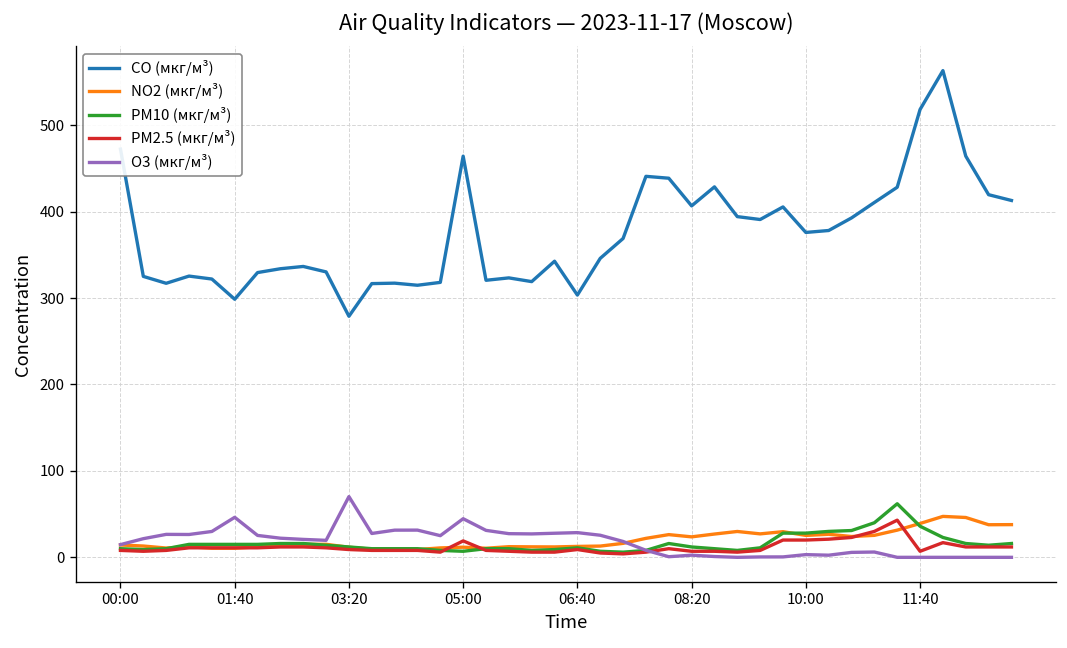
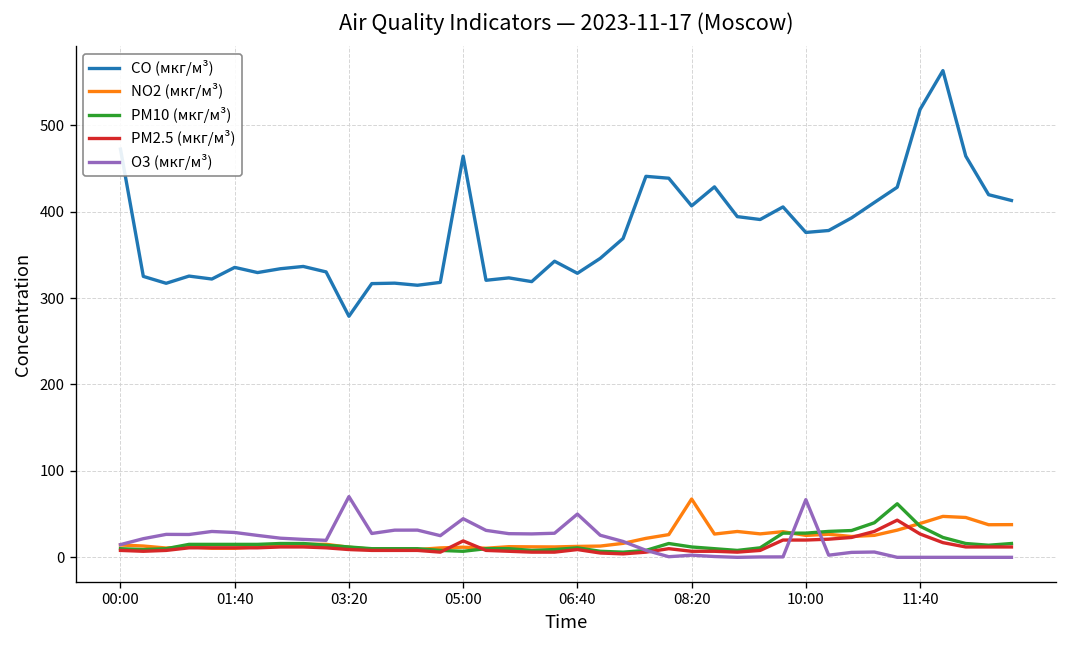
  {
    "CO (мкг/м³)": {
-     "01:40": 300,
+     "01:40": 340,
      "03:20": 280,
      "05:00": 460,
-     "06:40": 300,
+     "06:40": 330,
      "08:20": 410,
      "10:00": 380,
      "11:40": 520
    },
    "NO2 (мкг/м³)": {
      "05:00": 10,
-     "08:20": 20
+     "08:20": 70
    },
    "PM10 (мкг/м³)": {
      "01:40": 20,
      "05:00": 10,
      "08:20": 10
    },
    "PM2.5 (мкг/м³)": {
      "05:00": 20,
      "08:20": 10,
      "10:00": 20,
-     "11:40": 10
+     "11:40": 30
    },
    "O3 (мкг/м³)": {
-     "01:40": 50,
+     "01:40": 30,
      "03:20": 70,
      "05:00": 40,
-     "06:40": 30,
+     "06:40": 50,
      "08:20": 0,
-     "10:00": 0,
+     "10:00": 70,
      "11:40": 0
    }
  }
